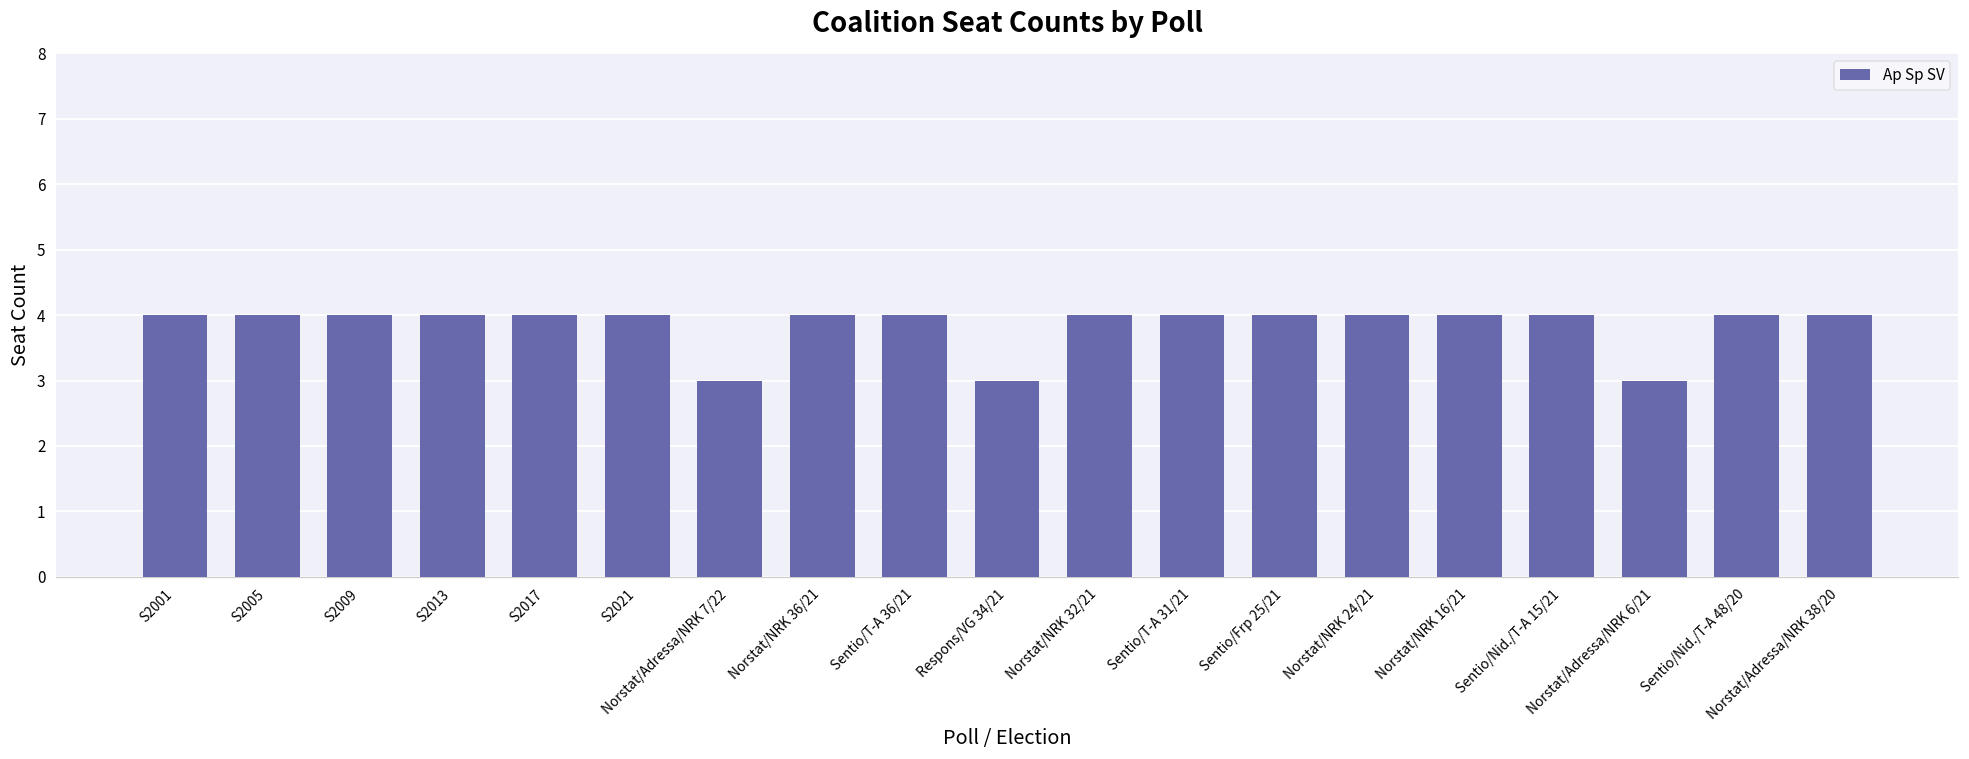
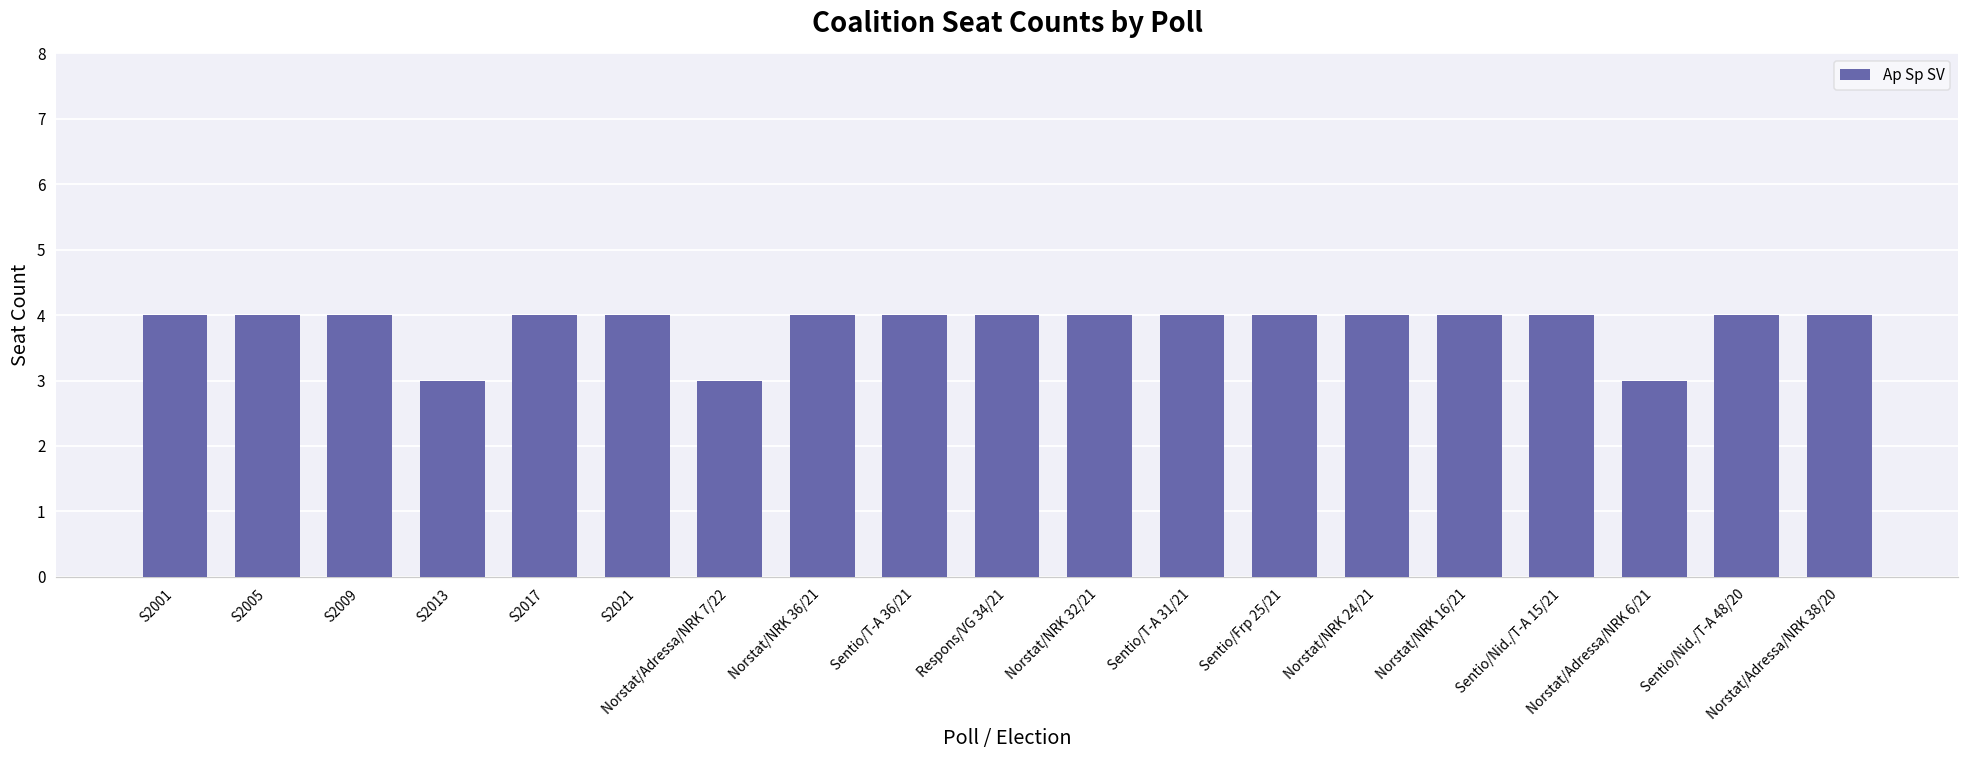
  {
    "S2001": 4,
    "S2005": 4,
    "S2009": 4,
-   "S2013": 4,
+   "S2013": 3,
    "S2017": 4,
    "S2021": 4,
    "Norstat/Adressa/NRK 7/22": 3,
    "Norstat/NRK 36/21": 4,
    "Sentio/T-A 36/21": 4,
-   "Respons/VG 34/21": 3,
+   "Respons/VG 34/21": 4,
    "Norstat/NRK 32/21": 4,
    "Sentio/T-A 31/21": 4,
    "Sentio/Frp 25/21": 4,
    "Norstat/NRK 24/21": 4,
    "Norstat/NRK 16/21": 4,
    "Sentio/Nid./T-A 15/21": 4,
    "Norstat/Adressa/NRK 6/21": 3,
    "Sentio/Nid./T-A 48/20": 4,
    "Norstat/Adressa/NRK 38/20": 4
  }
